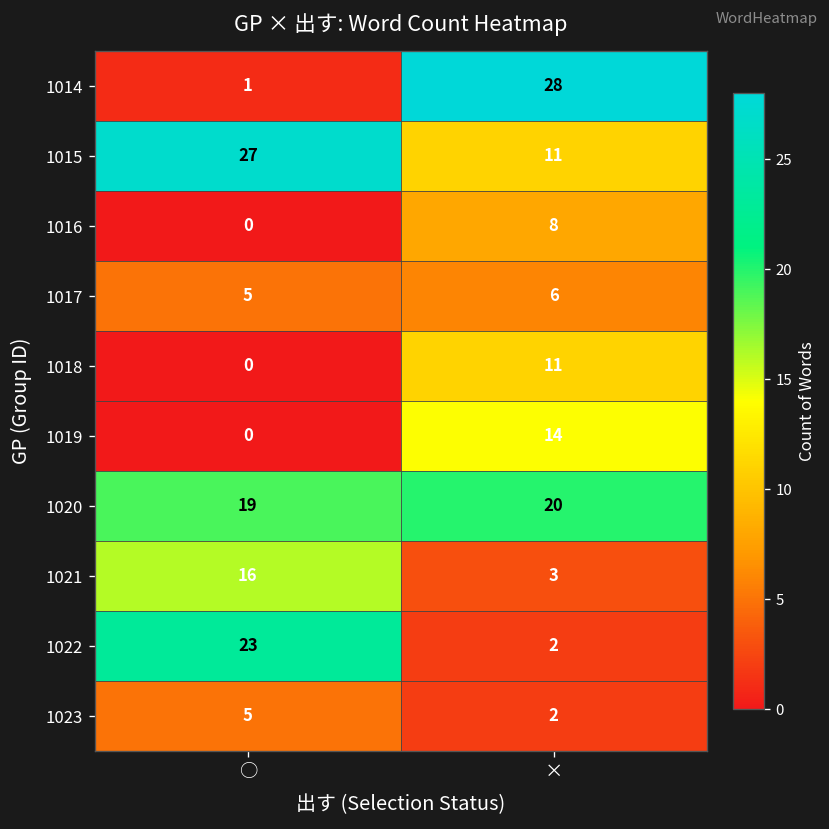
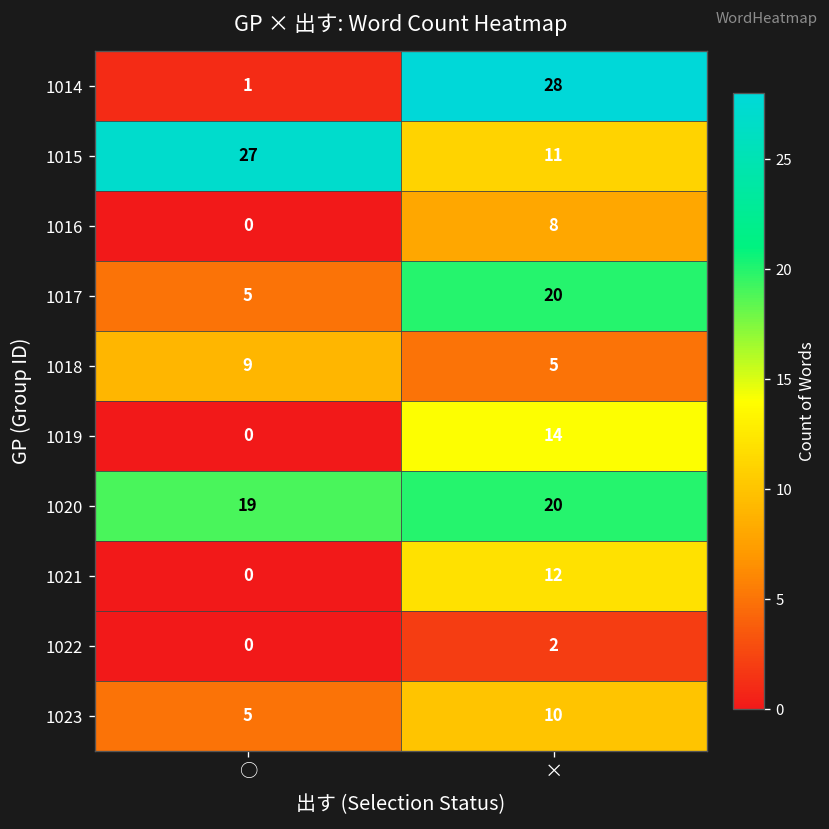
  {
    "1014": {
      "○": 1,
      "×": 28
    },
    "1015": {
      "○": 27,
      "×": 11
    },
    "1016": {
      "○": 0,
      "×": 8
    },
    "1017": {
      "○": 5,
-     "×": 6
+     "×": 20
    },
    "1018": {
-     "○": 0,
-     "×": 11
+     "○": 9,
+     "×": 5
    },
    "1019": {
      "○": 0,
      "×": 14
    },
    "1020": {
      "○": 19,
      "×": 20
    },
    "1021": {
-     "○": 16,
-     "×": 3
+     "○": 0,
+     "×": 12
    },
    "1022": {
-     "○": 23,
+     "○": 0,
      "×": 2
    },
    "1023": {
      "○": 5,
-     "×": 2
+     "×": 10
    }
  }
